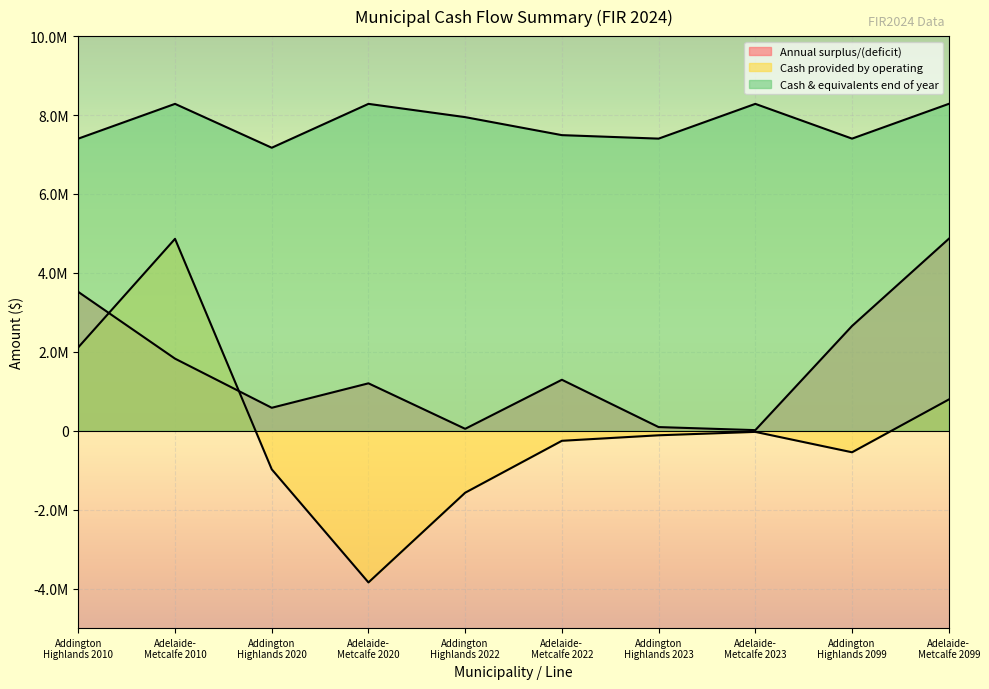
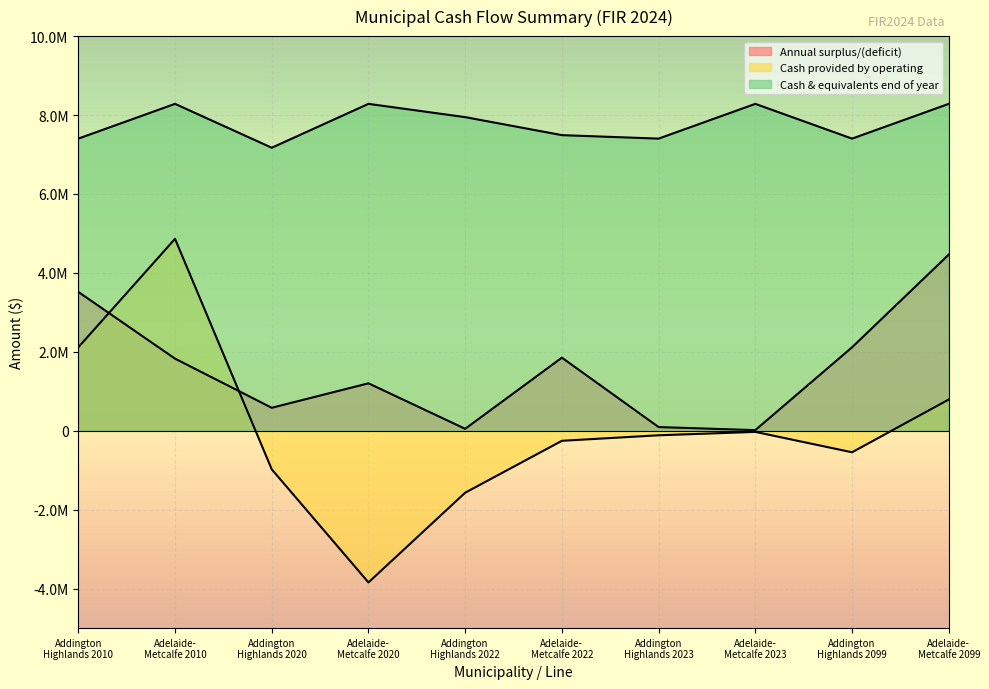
  {
    "Annual surplus/(deficit)": {
      "Addington Highlands 2010": 3500000,
      "Adelaide- Metcalfe 2010": 1800000,
      "Addington Highlands 2020": 600000,
      "Adelaide- Metcalfe 2020": 1200000,
-     "Adelaide- Metcalfe 2022": 1300000,
+     "Adelaide- Metcalfe 2022": 1900000,
      "Addington Highlands 2023": 100000,
-     "Addington Highlands 2099": 2700000,
-     "Adelaide- Metcalfe 2099": 4900000
+     "Addington Highlands 2099": 2100000,
+     "Adelaide- Metcalfe 2099": 4500000
    },
    "Cash & equivalents end of year": {
      "Addington Highlands 2010": 7400000,
      "Adelaide- Metcalfe 2010": 8300000,
      "Addington Highlands 2020": 7200000,
      "Adelaide- Metcalfe 2020": 8300000,
      "Addington Highlands 2022": 7900000,
      "Adelaide- Metcalfe 2022": 7500000,
      "Addington Highlands 2023": 7400000,
      "Adelaide- Metcalfe 2023": 8300000,
      "Addington Highlands 2099": 7400000,
      "Adelaide- Metcalfe 2099": 8300000
    }
  }
